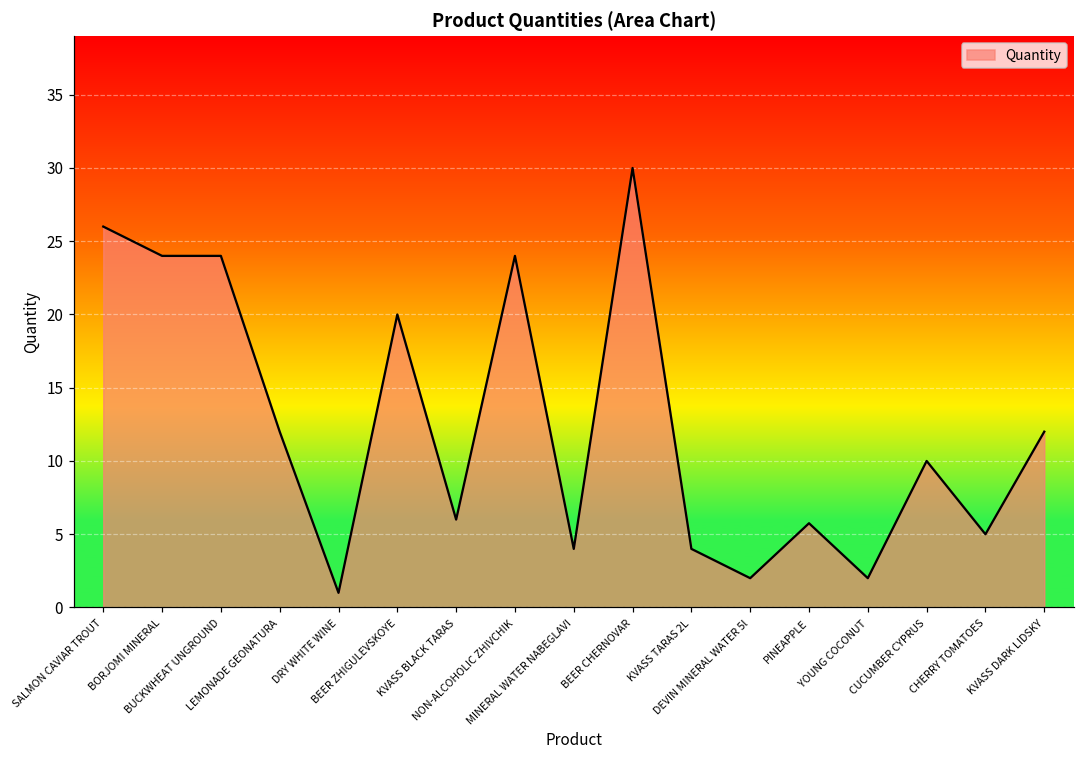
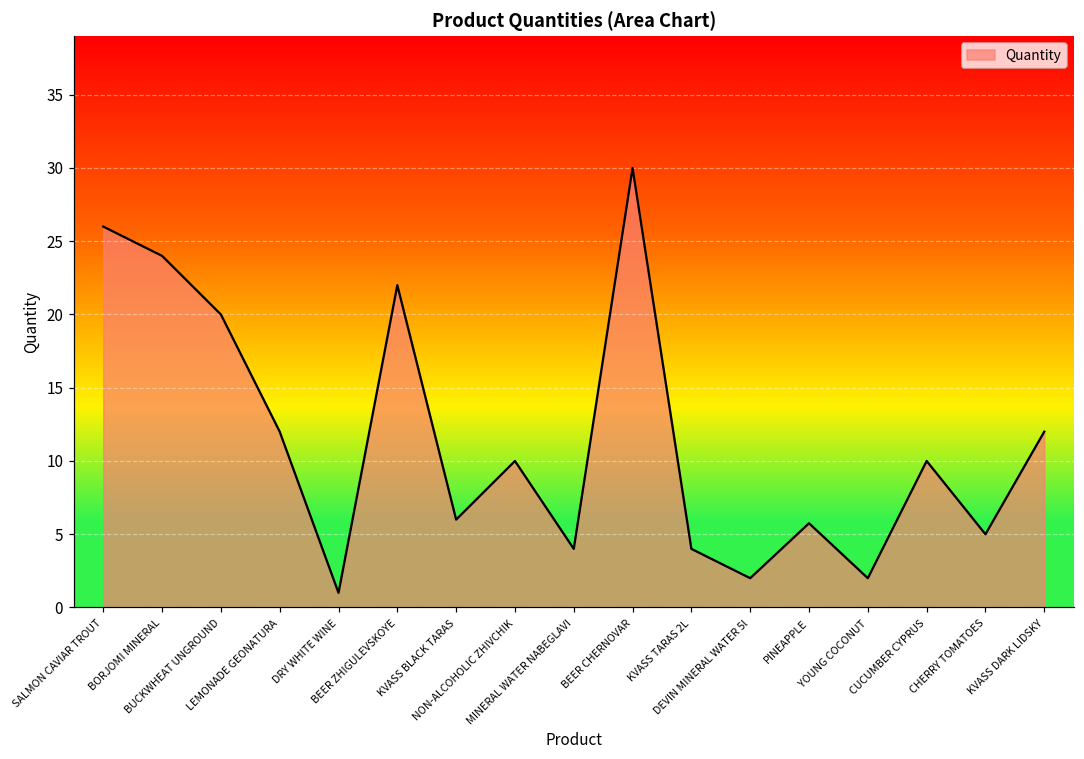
  {
    "SALMON CAVIAR TROUT": 26,
    "BORJOMI MINERAL": 24,
-   "BUCKWHEAT UNGROUND": 24,
+   "BUCKWHEAT UNGROUND": 20,
    "LEMONADE GEONATURA": 12,
    "DRY WHITE WINE": 1,
-   "BEER ZHIGULEVSKOYE": 20,
+   "BEER ZHIGULEVSKOYE": 22,
    "KVASS BLACK TARAS": 6,
-   "NON-ALCOHOLIC ZHIVCHIK": 24,
+   "NON-ALCOHOLIC ZHIVCHIK": 10,
    "MINERAL WATER NABEGLAVI": 4,
    "BEER CHERNOVAR": 30,
    "KVASS TARAS 2L": 4,
    "DEVIN MINERAL WATER 5l": 2,
    "PINEAPPLE": 5.8,
    "YOUNG COCONUT": 2,
    "CUCUMBER CYPRUS": 10,
    "CHERRY TOMATOES": 5,
    "KVASS DARK LIDSKY": 12
  }
